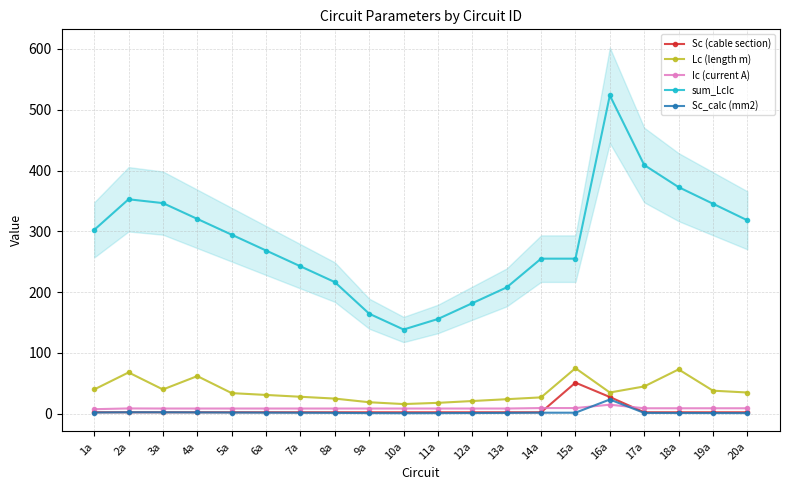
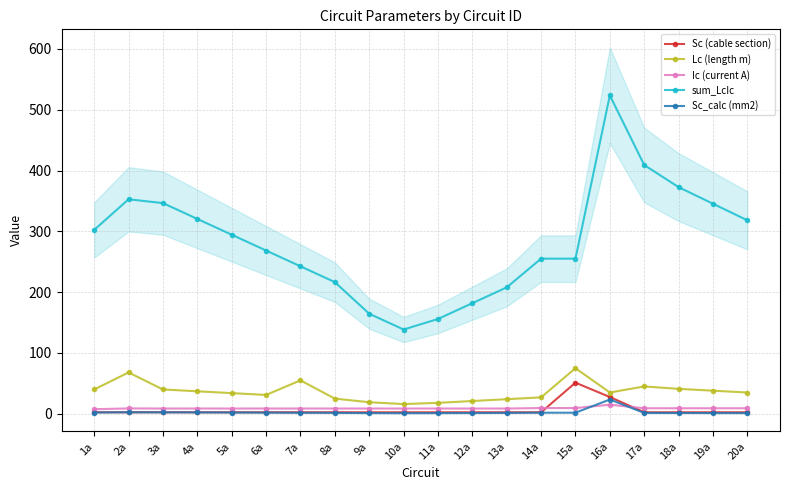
  {
    "Sc (cable section)": {
      "15a": 50
    },
    "Lc (length m)": {
      "1a": 40,
      "2a": 70,
      "3a": 40,
-     "4a": 60,
+     "4a": 40,
      "5a": 30,
      "6a": 30,
-     "7a": 30,
+     "7a": 60,
      "8a": 30,
      "9a": 20,
      "10a": 20,
      "11a": 20,
      "12a": 20,
      "13a": 20,
      "14a": 30,
      "15a": 80,
      "16a": 40,
      "17a": 50,
-     "18a": 70,
+     "18a": 40,
      "19a": 40,
      "20a": 40
    },
    "Ic (current A)": {
      "1a": 10,
      "2a": 10,
      "3a": 10,
      "4a": 10,
      "5a": 10,
      "6a": 10,
      "7a": 10,
      "8a": 10,
      "9a": 10,
      "10a": 10,
      "11a": 10,
      "12a": 10,
      "13a": 10,
      "14a": 10,
      "15a": 10,
      "16a": 10,
      "17a": 10,
      "18a": 10,
      "19a": 10,
      "20a": 10
    },
    "Sc_calc (mm2)": {
      "15a": 0
    }
  }
